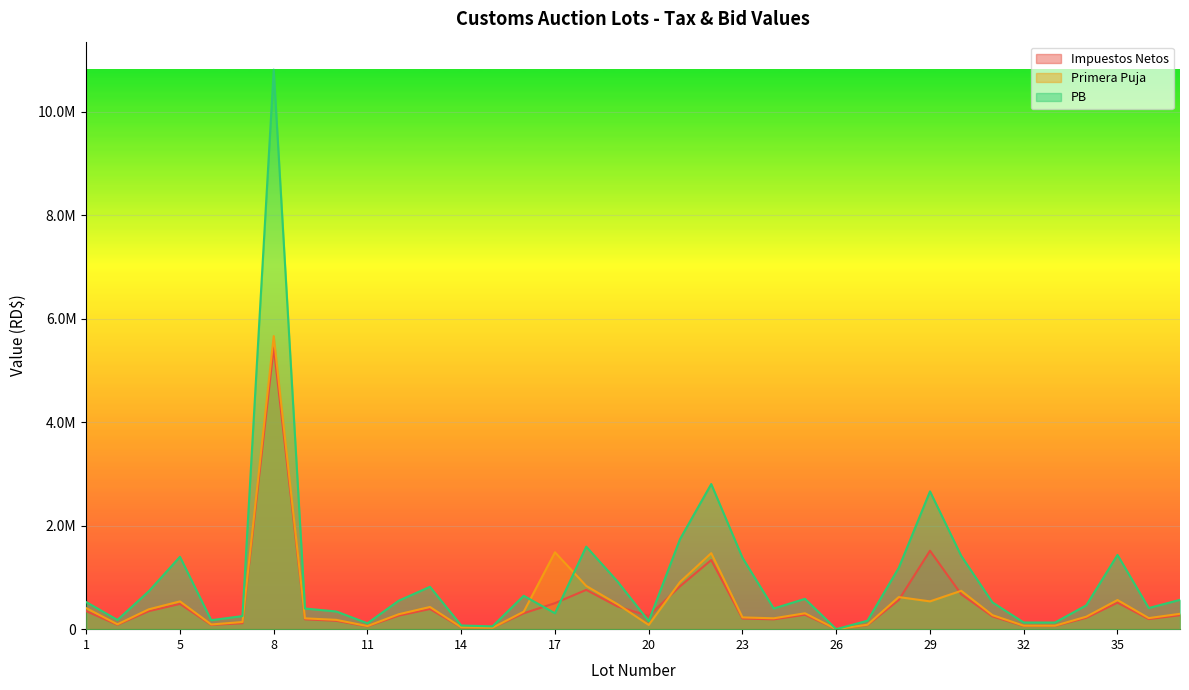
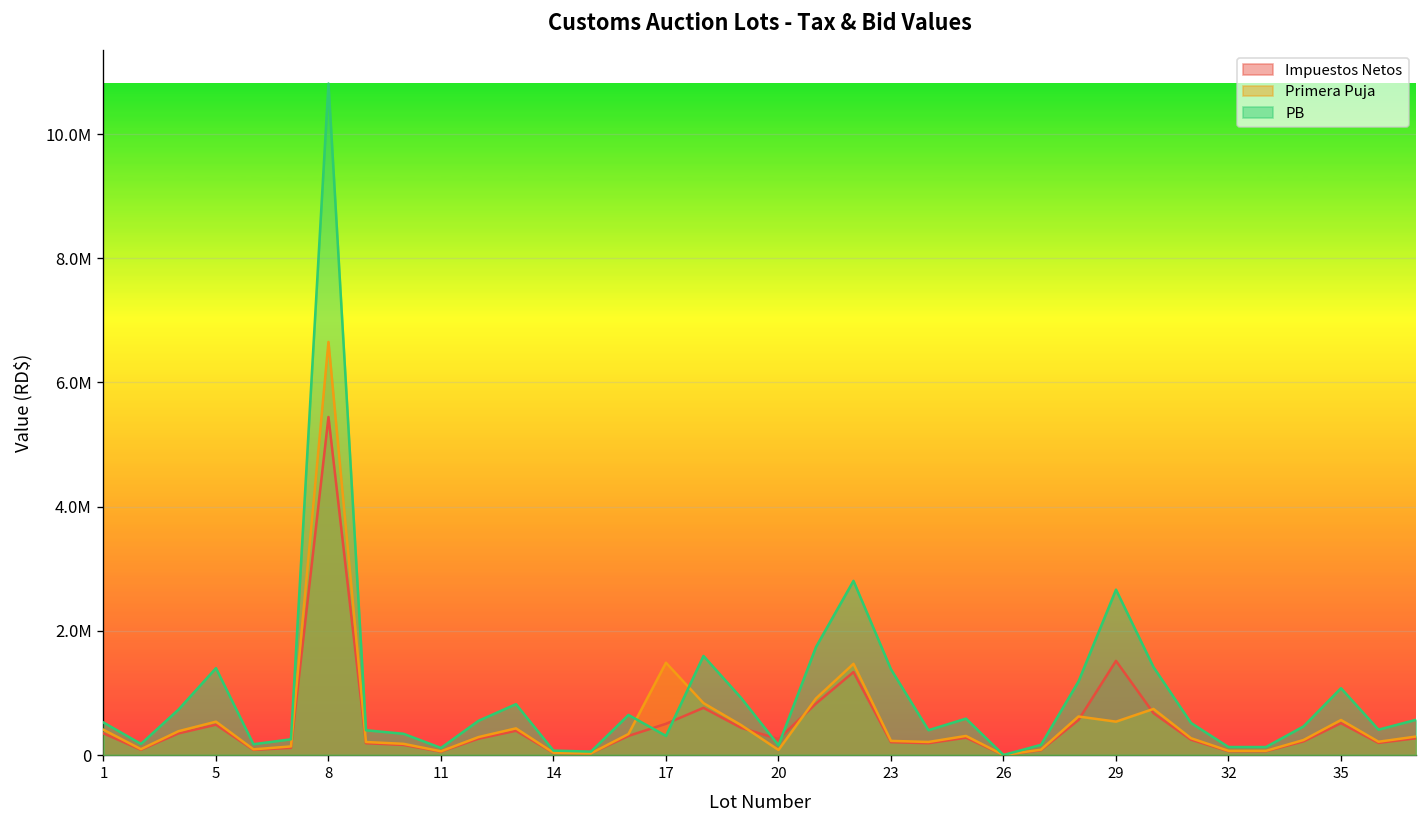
  {
    "Impuestos Netos": {
      "1": 300000,
      "8": 5400000,
      "17": 500000,
      "20": 300000,
      "29": 1500000,
      "35": 500000
    },
    "Primera Puja": {
      "1": 400000,
-     "8": 5700000,
+     "8": 6700000,
      "17": 1500000,
      "20": 100000,
      "29": 500000,
      "35": 600000
    },
    "PB": {
      "1": 500000,
      "5": 1400000,
      "8": 10800000,
      "11": 100000,
      "17": 300000,
      "20": 200000,
      "23": 1400000,
      "29": 2700000,
      "32": 100000,
-     "35": 1400000
+     "35": 1100000
    }
  }
